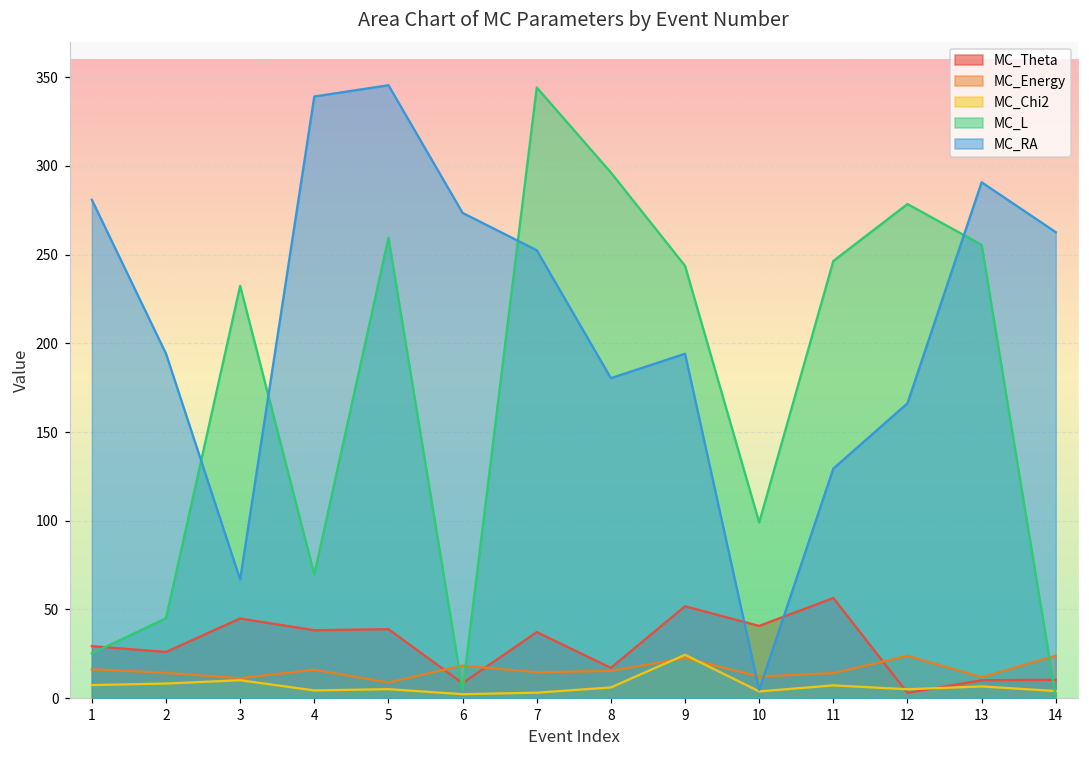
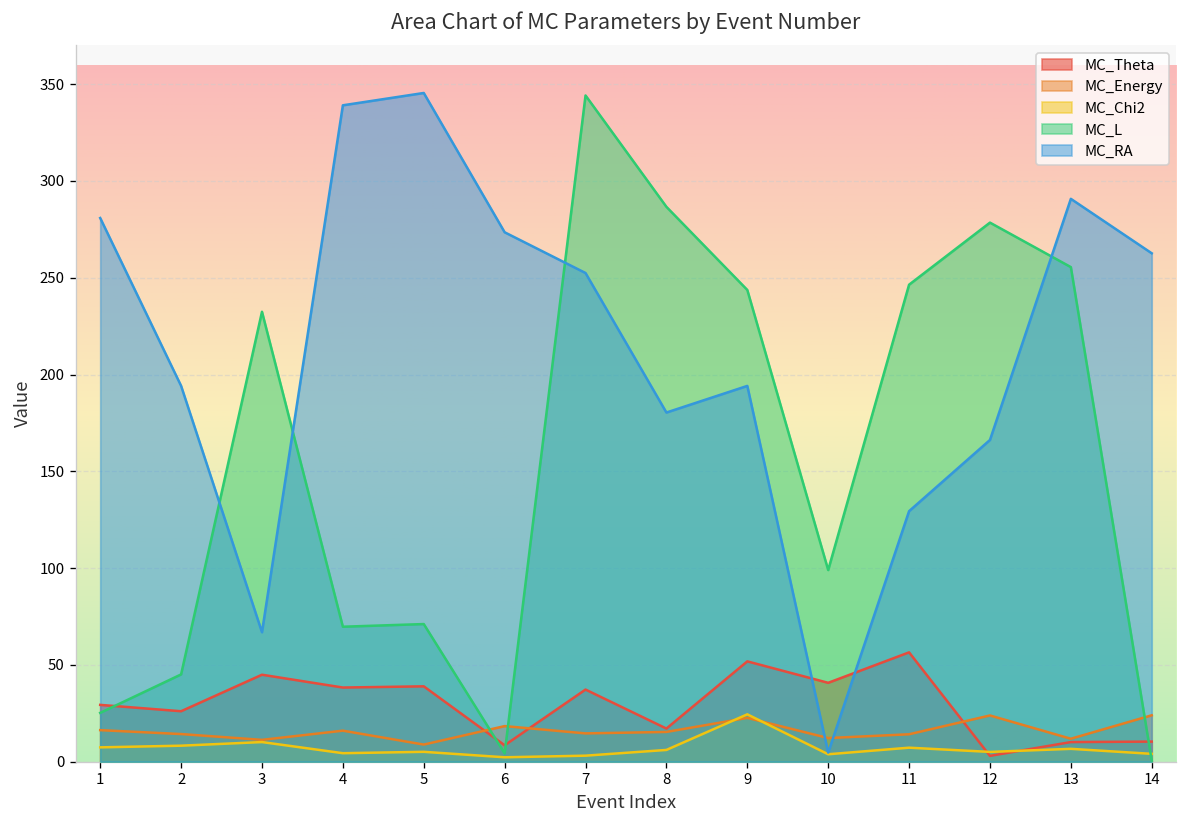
  {
    "MC_L": {
      "1": 25,
      "2": 45,
      "3": 232,
      "4": 70,
-     "5": 260,
+     "5": 71,
      "6": 4,
      "7": 344,
-     "8": 296,
+     "8": 287,
      "9": 244,
      "10": 99,
      "11": 246,
      "12": 278,
      "13": 256,
      "14": 1
    },
    "MC_RA": {
      "1": 281,
      "2": 194,
      "3": 67,
      "4": 339,
      "5": 345,
      "6": 273,
      "7": 252,
      "8": 180,
      "9": 194,
      "11": 129,
      "12": 166,
      "13": 291,
      "14": 263
    }
  }
